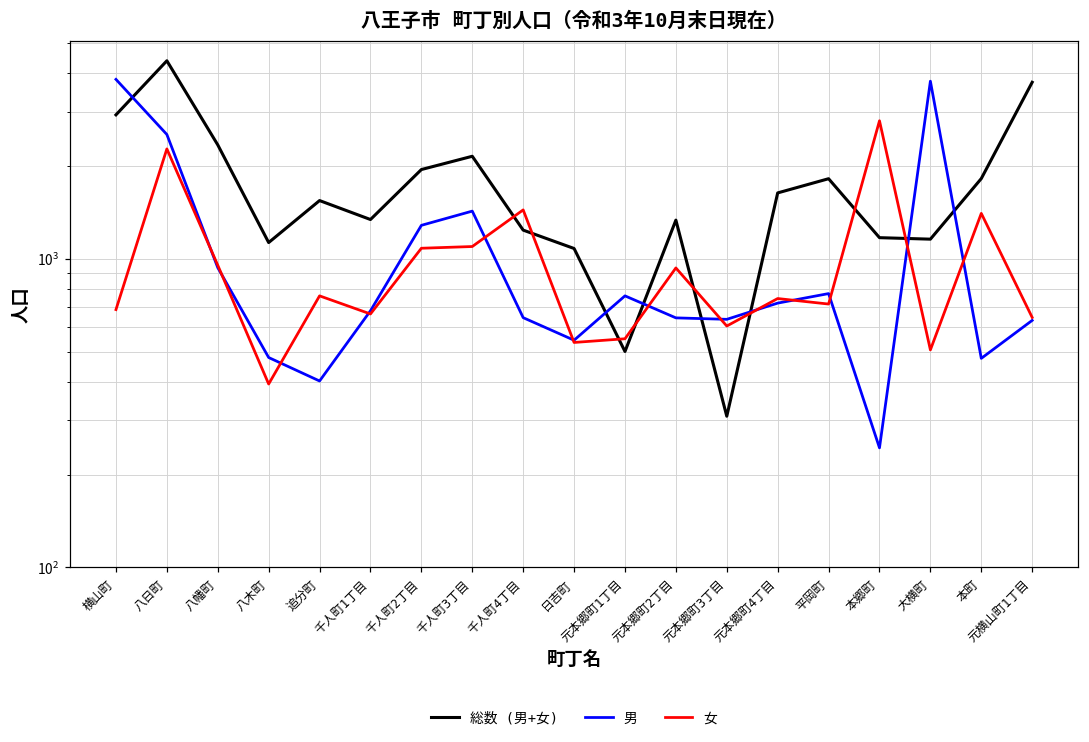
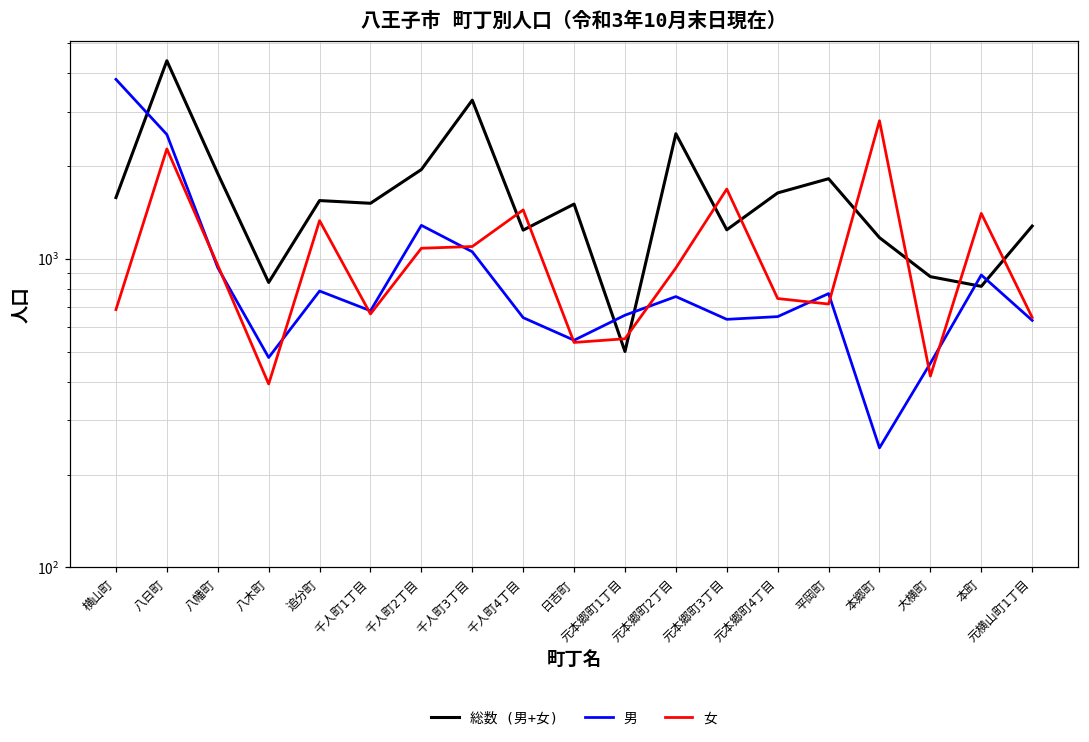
  {
    "総数 (男+女)": {
-     "横山町": 2900,
+     "横山町": 1600,
      "八日町": 4400,
-     "八幡町": 2300,
-     "八木町": 1130,
+     "八幡町": 1900,
+     "八木町": 840,
      "追分町": 1500,
-     "千人町1丁目": 1300,
+     "千人町1丁目": 1500,
      "千人町2丁目": 1900,
-     "千人町3丁目": 2200,
+     "千人町3丁目": 3300,
      "千人町4丁目": 1200,
-     "日吉町": 1080,
+     "日吉町": 1500,
      "元本郷町1丁目": 500,
-     "元本郷町2丁目": 1300,
-     "元本郷町3丁目": 310,
+     "元本郷町2丁目": 2500,
+     "元本郷町3丁目": 1200,
      "元本郷町4丁目": 1600,
      "平岡町": 1800,
      "本郷町": 1170,
-     "大横町": 1160,
-     "本町": 1800,
-     "元横山町1丁目": 3700
+     "大横町": 880,
+     "本町": 820,
+     "元横山町1丁目": 1300
    },
    "男": {
      "横山町": 3800,
      "八日町": 2500,
      "八木町": 480,
-     "追分町": 400,
+     "追分町": 790,
      "千人町1丁目": 680,
      "千人町2丁目": 1300,
-     "千人町3丁目": 1400,
+     "千人町3丁目": 1060,
      "千人町4丁目": 650,
-     "元本郷町1丁目": 760,
-     "元本郷町2丁目": 640,
+     "元本郷町1丁目": 660,
+     "元本郷町2丁目": 760,
      "元本郷町3丁目": 640,
-     "元本郷町4丁目": 720,
+     "元本郷町4丁目": 650,
      "平岡町": 770,
      "本郷町": 240,
-     "大横町": 3800,
-     "本町": 480,
+     "大横町": 460,
+     "本町": 890,
      "元横山町1丁目": 630
    },
    "女": {
      "横山町": 690,
      "八日町": 2300,
      "八木町": 390,
-     "追分町": 760,
+     "追分町": 1300,
      "千人町1丁目": 660,
      "千人町2丁目": 1080,
      "千人町3丁目": 1100,
      "千人町4丁目": 1400,
      "元本郷町1丁目": 550,
      "元本郷町2丁目": 940,
-     "元本郷町3丁目": 610,
+     "元本郷町3丁目": 1700,
      "元本郷町4丁目": 740,
      "平岡町": 710,
      "本郷町": 2800,
-     "大横町": 510,
+     "大横町": 420,
      "本町": 1400,
      "元横山町1丁目": 650
    }
  }
